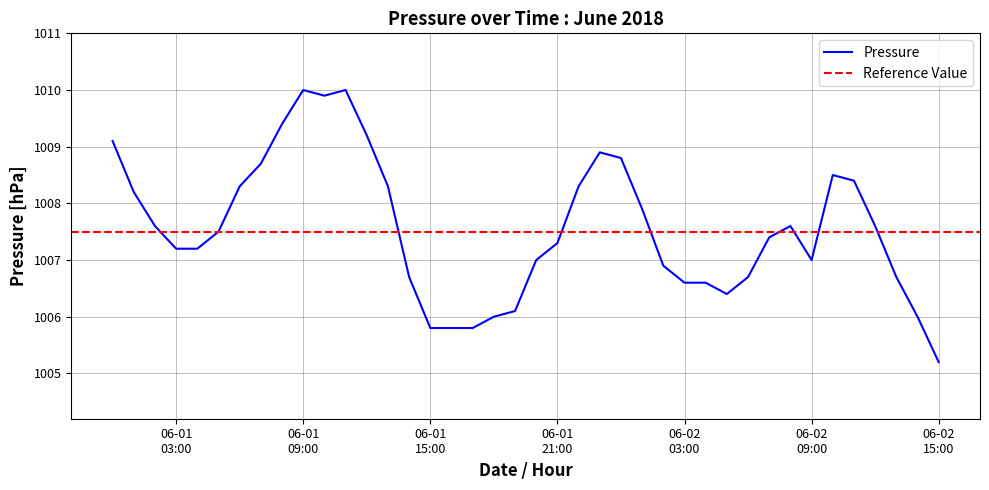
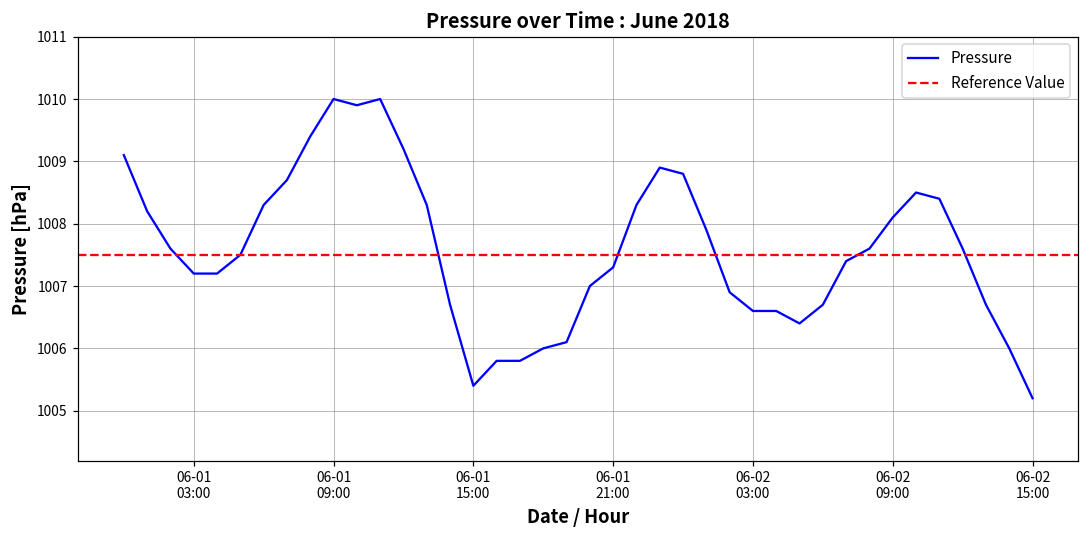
  {
    "06-01 03:00": 1007.2,
    "06-01 09:00": 1010.0,
-   "06-01 15:00": 1005.8,
+   "06-01 15:00": 1005.4,
    "06-01 21:00": 1007.3,
    "06-02 03:00": 1006.6,
-   "06-02 09:00": 1007.0,
+   "06-02 09:00": 1008.1,
    "06-02 15:00": 1005.2
  }
